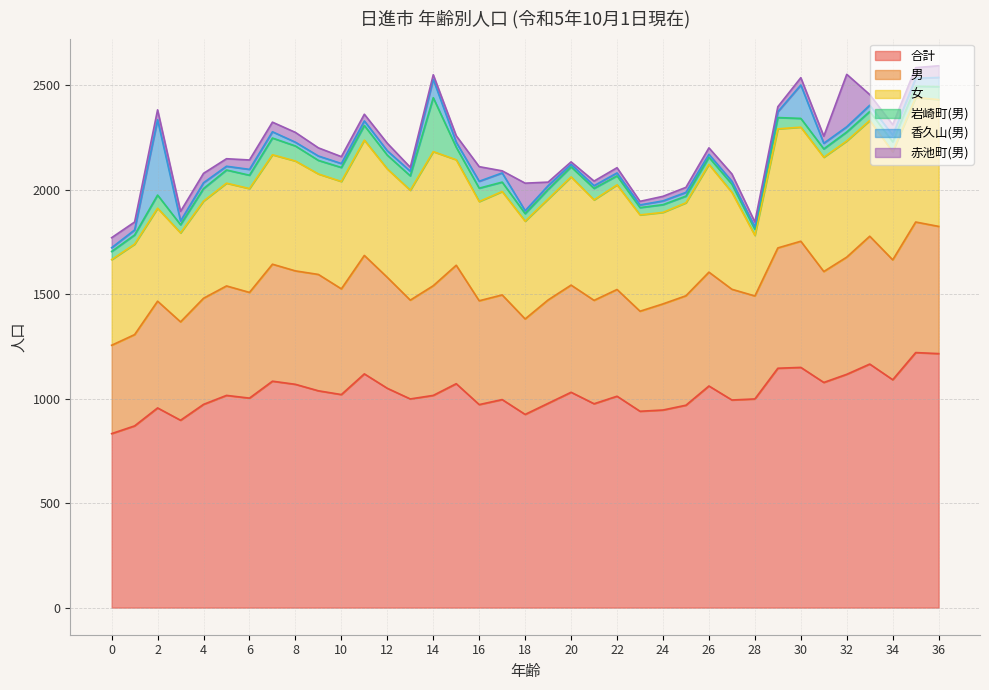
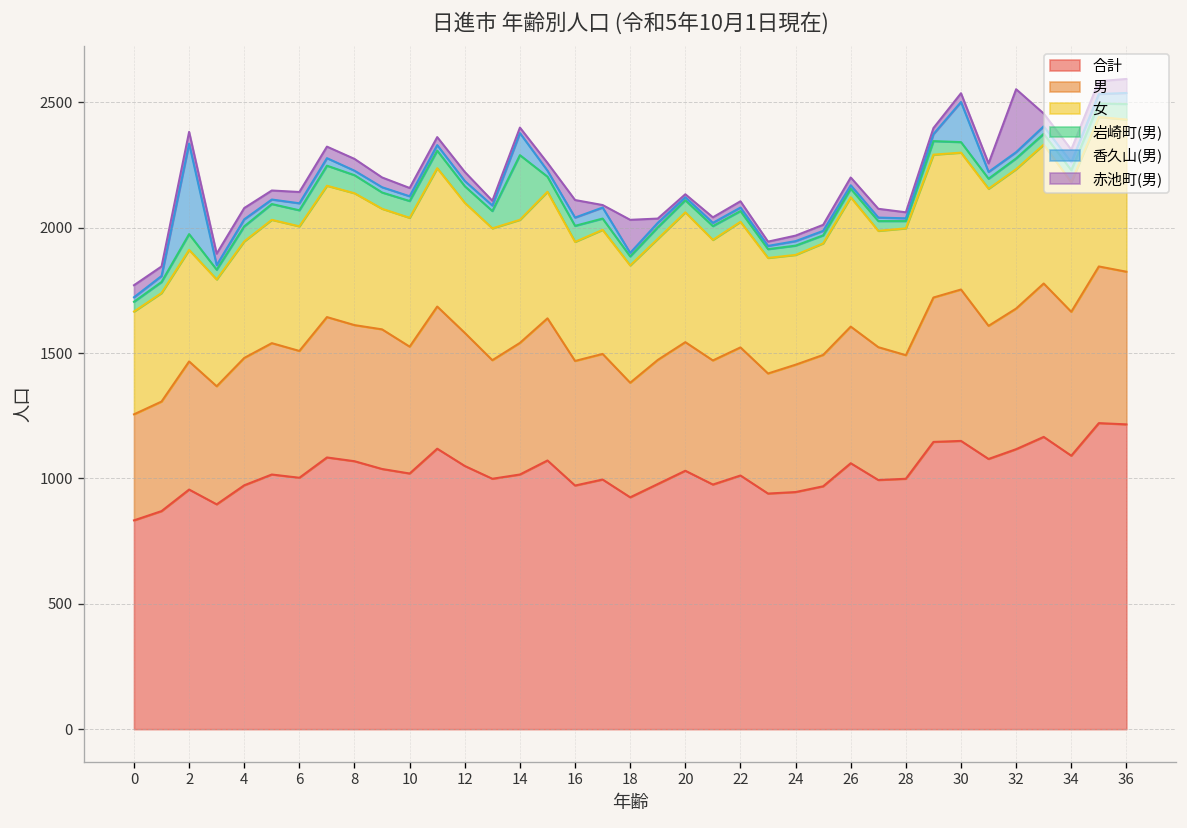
  {
    "女": {
      "0": 410,
      "2": 450,
      "4": 470,
      "6": 500,
      "8": 530,
      "10": 510,
      "12": 520,
-     "14": 640,
+     "14": 490,
      "16": 480,
      "18": 470,
      "20": 520,
      "22": 500,
      "24": 440,
      "26": 520,
-     "28": 290,
+     "28": 510,
      "30": 550,
      "32": 560
    },
    "岩崎町(男)": {
      "0": 40,
      "2": 60,
      "4": 60,
      "6": 60,
      "8": 70,
      "10": 70,
      "12": 70,
      "14": 260,
      "16": 60,
      "18": 40,
      "22": 40,
      "24": 40,
      "26": 30,
      "30": 40,
      "32": 40
    },
    "香久山(男)": {
      "0": 20,
      "2": 360,
      "4": 30,
      "6": 30,
      "8": 20,
      "10": 20,
      "12": 20,
      "14": 90,
      "16": 30,
      "18": 10,
      "22": 10,
      "24": 20,
      "26": 10,
      "30": 160,
      "32": 30
    },
    "赤池町(男)": {
      "0": 50,
      "2": 50,
      "4": 50,
      "6": 50,
      "8": 50,
      "10": 30,
      "12": 40,
      "14": 20,
      "16": 70,
      "18": 130,
      "22": 30,
      "24": 20,
      "26": 30,
      "28": 20,
      "30": 40,
      "32": 250
    }
  }
